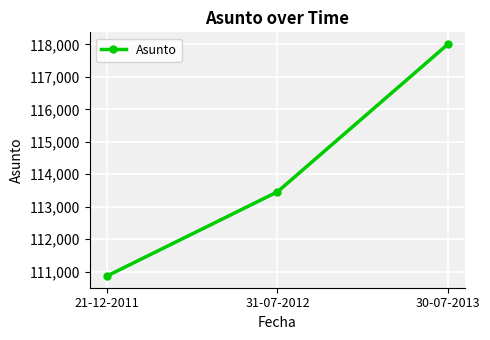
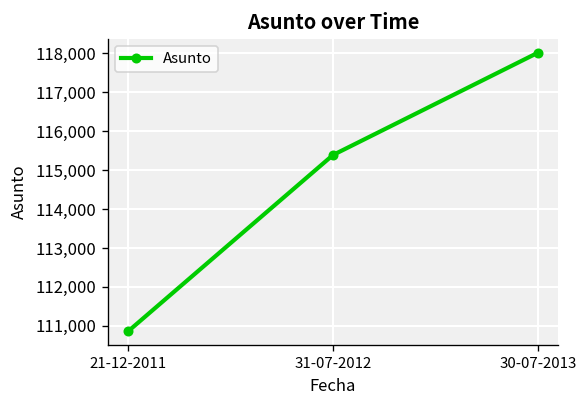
  {
    "21-12-2011": "110,900",
-   "31-07-2012": "113,500",
+   "31-07-2012": "115,400",
    "30-07-2013": "118,000"
  }
